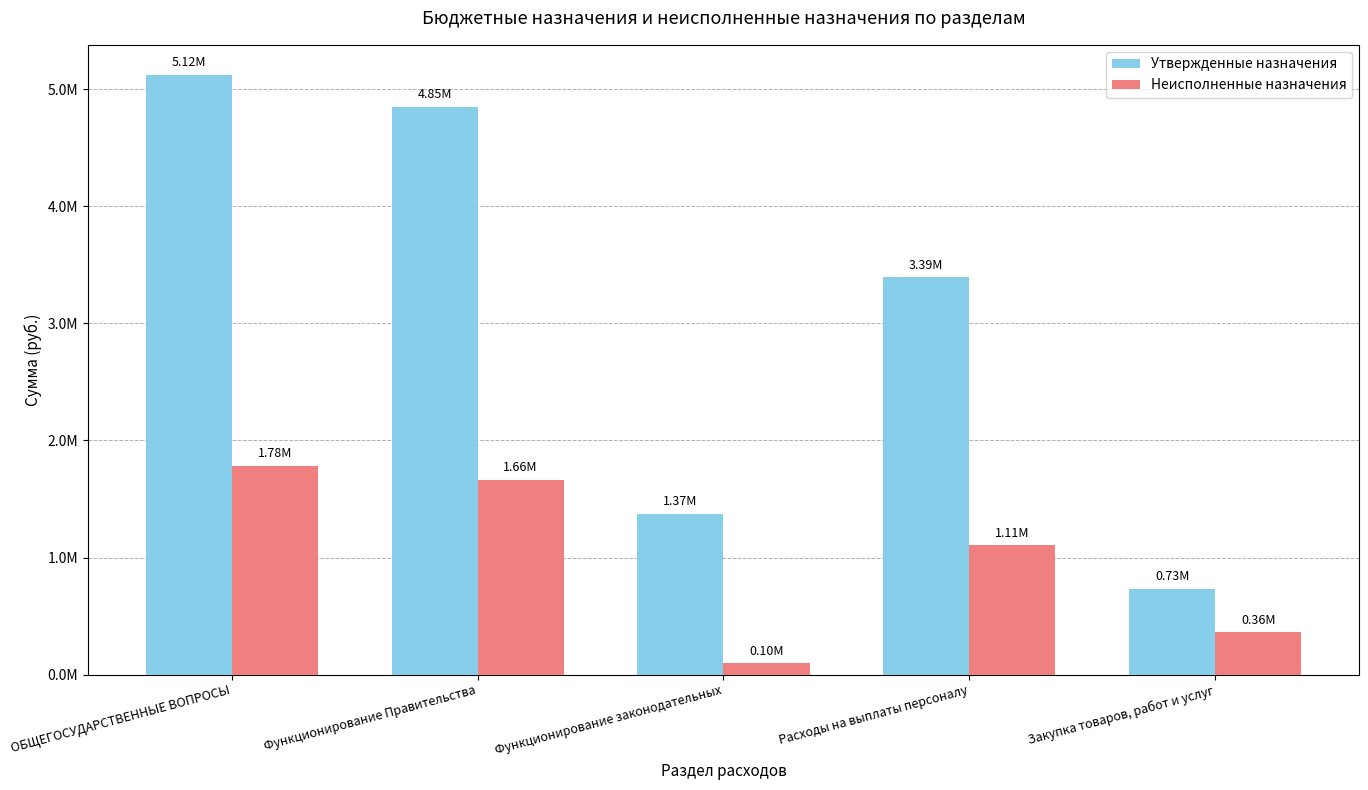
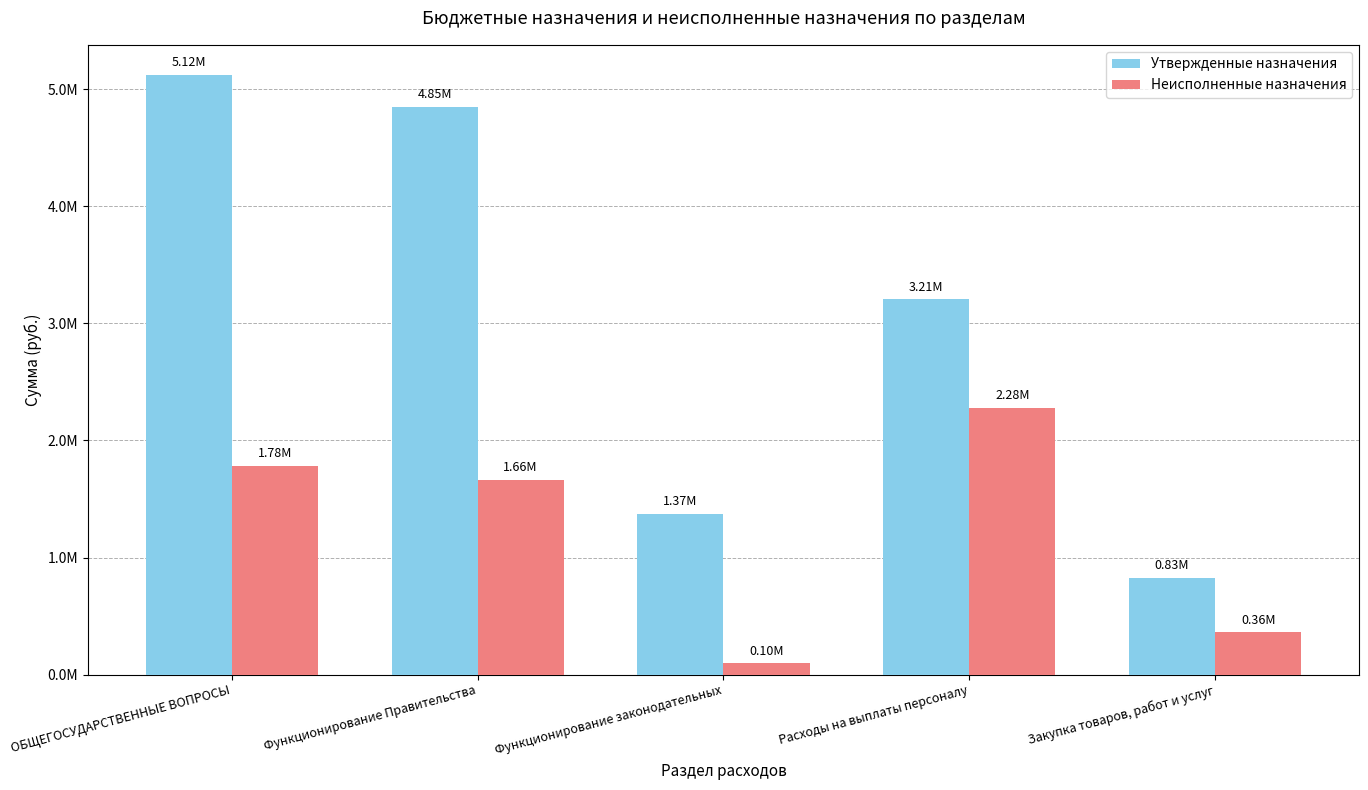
  {
    "Утвержденные назначения": {
      "ОБЩЕГОСУДАРСТВЕННЫЕ ВОПРОСЫ": "5.12M",
      "Функционирование Правительства": "4.85M",
      "Функционирование законодательных": "1.37M",
-     "Расходы на выплаты персоналу": "3.39M",
-     "Закупка товаров, работ и услуг": "0.73M"
+     "Расходы на выплаты персоналу": "3.21M",
+     "Закупка товаров, работ и услуг": "0.83M"
    },
    "Неисполненные назначения": {
      "ОБЩЕГОСУДАРСТВЕННЫЕ ВОПРОСЫ": "1.78M",
      "Функционирование Правительства": "1.66M",
      "Функционирование законодательных": "0.10M",
-     "Расходы на выплаты персоналу": "1.11M",
+     "Расходы на выплаты персоналу": "2.28M",
      "Закупка товаров, работ и услуг": "0.36M"
    }
  }
